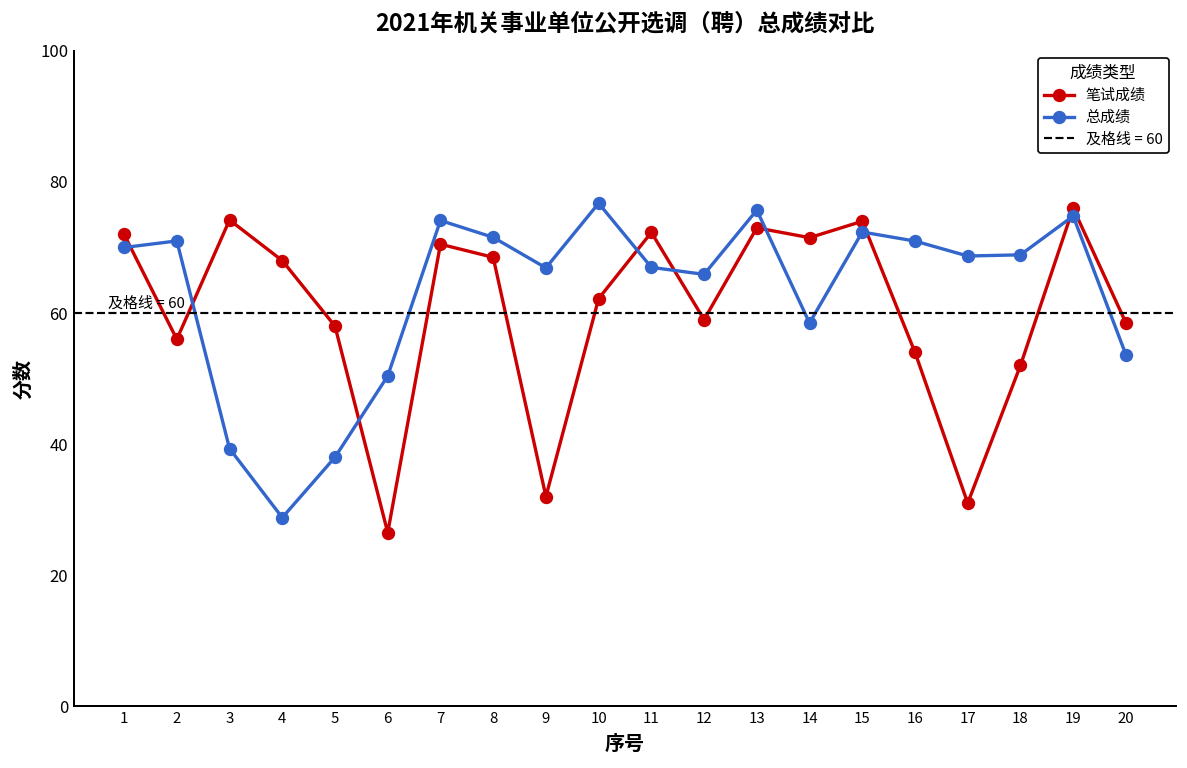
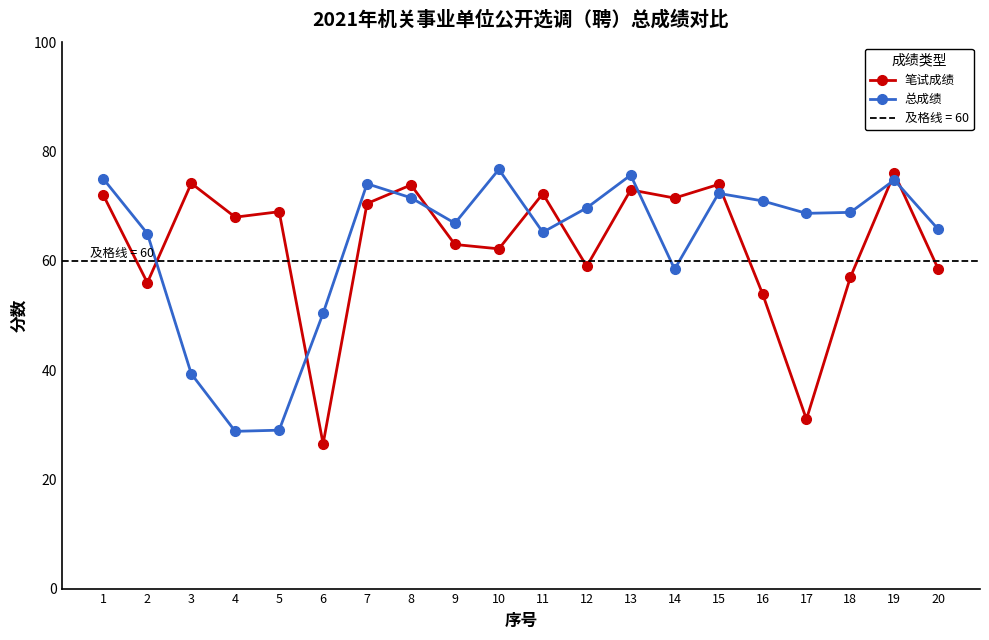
  {
    "笔试成绩": {
      "1": 72,
      "2": 56,
      "3": 74,
      "4": 68,
-     "5": 58,
+     "5": 69,
      "6": 27,
      "7": 71,
-     "8": 69,
-     "9": 32,
+     "8": 74,
+     "9": 63,
      "10": 62,
      "11": 72,
      "12": 59,
      "13": 73,
      "14": 72,
      "15": 74,
      "16": 54,
      "17": 31,
-     "18": 52,
+     "18": 57,
      "19": 76,
      "20": 59
    },
    "总成绩": {
-     "1": 70,
-     "2": 71,
+     "1": 75,
+     "2": 65,
      "3": 39,
      "4": 29,
-     "5": 38,
+     "5": 29,
      "6": 50,
      "7": 74,
      "8": 72,
      "9": 67,
      "10": 77,
-     "11": 67,
-     "12": 66,
+     "11": 65,
+     "12": 70,
      "13": 76,
      "14": 58,
      "15": 72,
      "16": 71,
      "17": 69,
      "18": 69,
      "19": 75,
-     "20": 54
+     "20": 66
    }
  }
